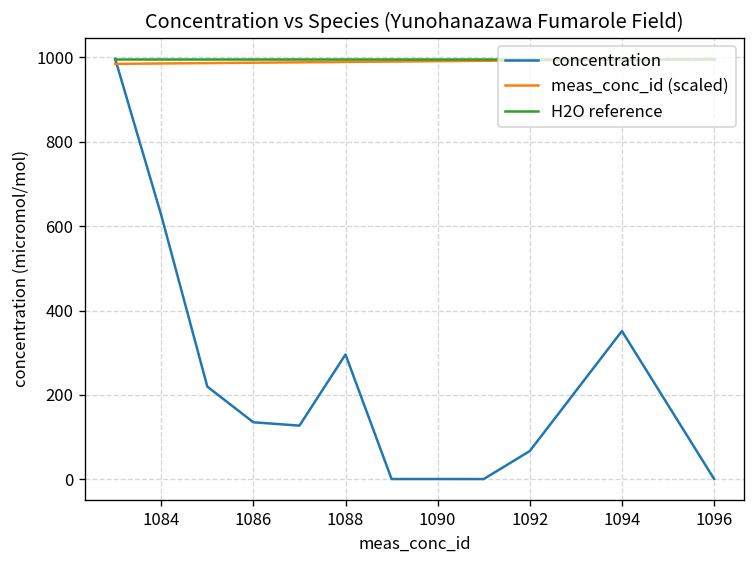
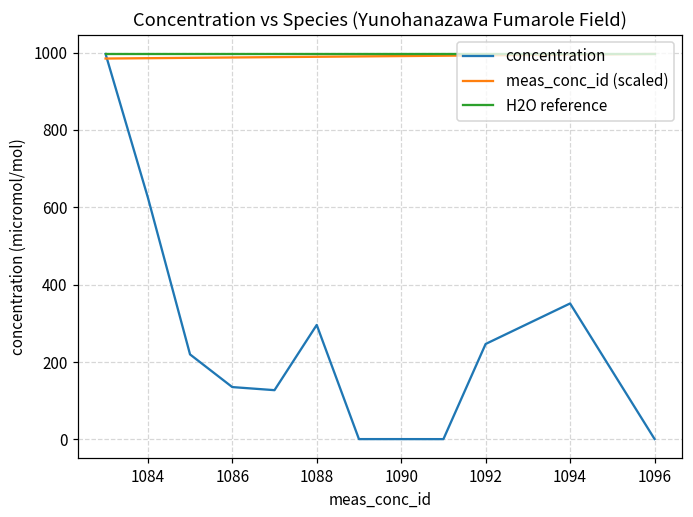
  {
    "concentration": {
      "1084": 630,
      "1086": 140,
      "1088": 300,
      "1090": 0,
-     "1092": 70,
+     "1092": 250,
      "1094": 350,
      "1096": 0
    },
    "meas_conc_id (scaled)": {
      "1084": 990,
      "1086": 990
    },
    "H2O reference": {
      "1084": 1000,
      "1086": 1000
    }
  }
